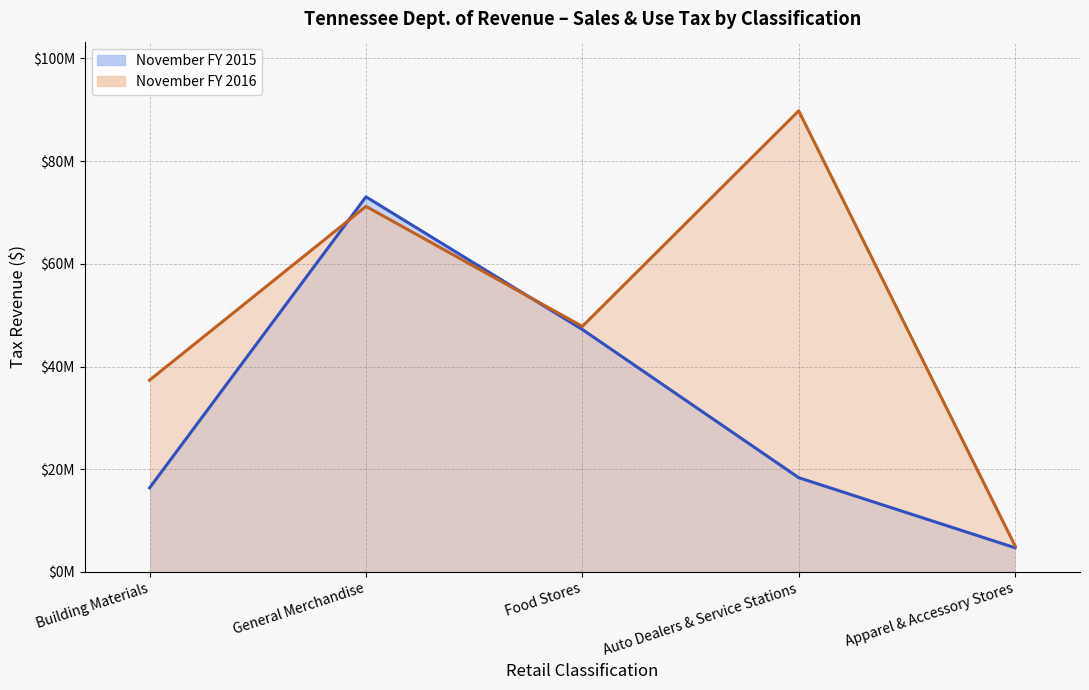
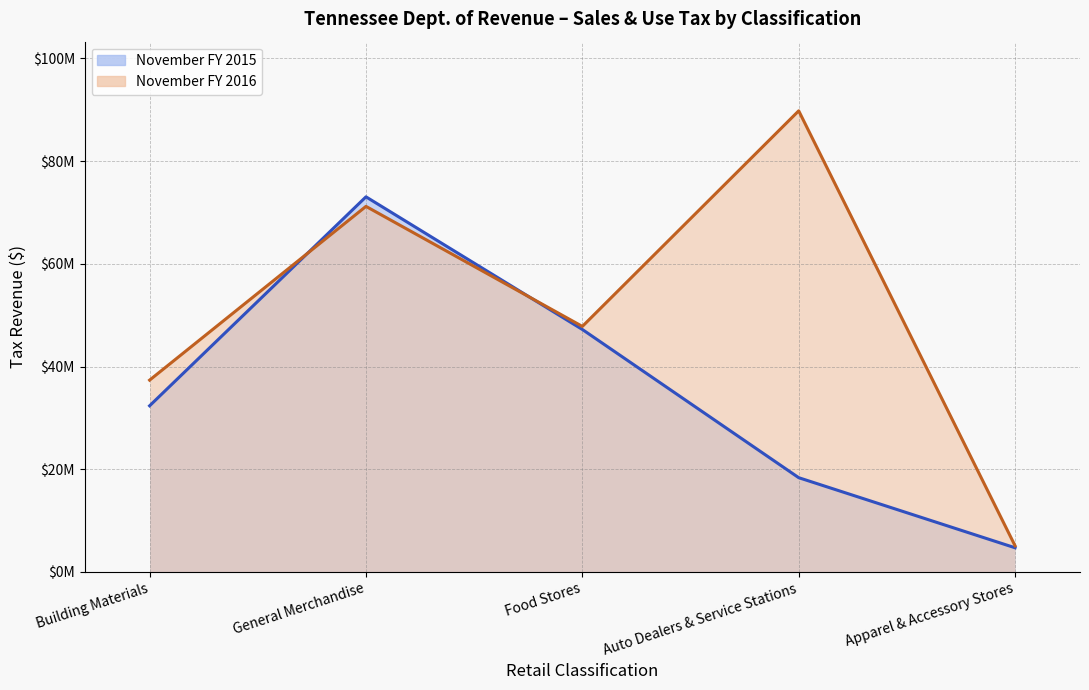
  {
    "November FY 2015": {
-     "Building Materials": "$16000000",
+     "Building Materials": "$32000000",
      "General Merchandise": "$73000000",
      "Food Stores": "$47000000",
      "Auto Dealers & Service Stations": "$18000000"
    },
    "November FY 2016": {
      "Building Materials": "$37000000",
      "General Merchandise": "$71000000",
      "Food Stores": "$48000000",
      "Auto Dealers & Service Stations": "$90000000"
    }
  }
